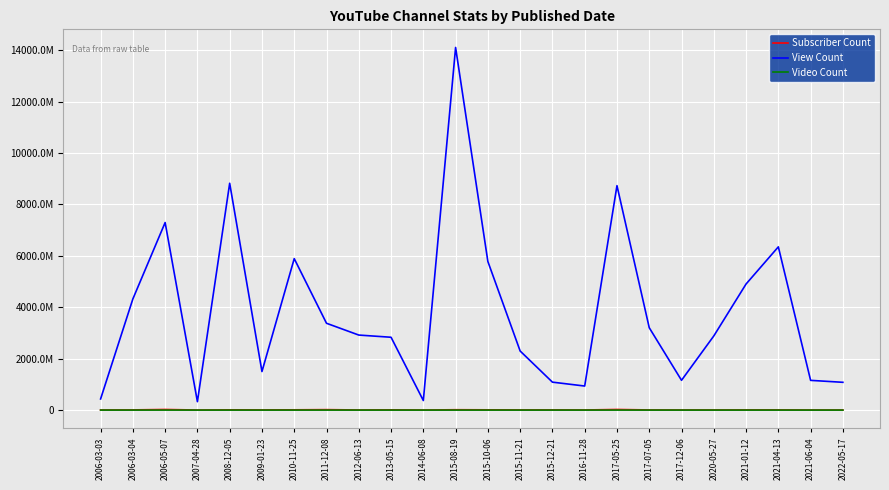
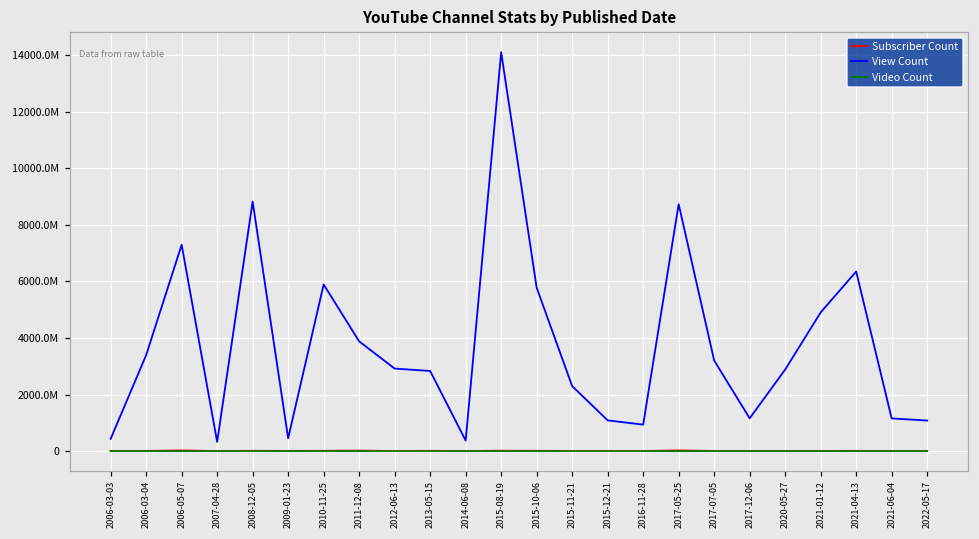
  {
    "Video Count": {
      "2006-03-03": 0,
      "2006-03-04": 0,
      "2006-05-07": 0,
      "2007-04-28": 0,
      "2008-12-05": 0,
      "2009-01-23": 0,
      "2010-11-25": 0,
      "2011-12-08": 0,
      "2012-06-13": 0,
      "2013-05-15": 0,
      "2014-06-08": 0,
      "2015-08-19": 0,
      "2015-10-06": 0,
      "2015-11-21": 0,
      "2015-12-21": 0,
      "2016-11-28": 0,
      "2017-05-25": 0,
      "2017-07-05": 0,
      "2017-12-06": 0,
      "2020-05-27": 0,
      "2021-01-12": 0,
      "2021-04-13": 0,
      "2021-06-04": 0,
      "2022-05-17": 0
    },
    "View Count": {
      "2006-03-03": 400000000,
-     "2006-03-04": 4300000000,
+     "2006-03-04": 3400000000,
      "2006-05-07": 7300000000,
      "2007-04-28": 300000000,
      "2008-12-05": 8800000000,
-     "2009-01-23": 1500000000,
+     "2009-01-23": 500000000,
      "2010-11-25": 5900000000,
-     "2011-12-08": 3400000000,
+     "2011-12-08": 3900000000,
      "2012-06-13": 2900000000,
      "2013-05-15": 2800000000,
      "2014-06-08": 400000000,
      "2015-08-19": 14100000000,
      "2015-10-06": 5800000000,
      "2015-11-21": 2300000000,
      "2015-12-21": 1100000000,
      "2016-11-28": 900000000,
      "2017-05-25": 8700000000,
      "2017-07-05": 3200000000,
      "2017-12-06": 1200000000,
      "2020-05-27": 2900000000,
      "2021-01-12": 4900000000,
      "2021-04-13": 6300000000,
      "2021-06-04": 1200000000,
      "2022-05-17": 1100000000
    }
  }
